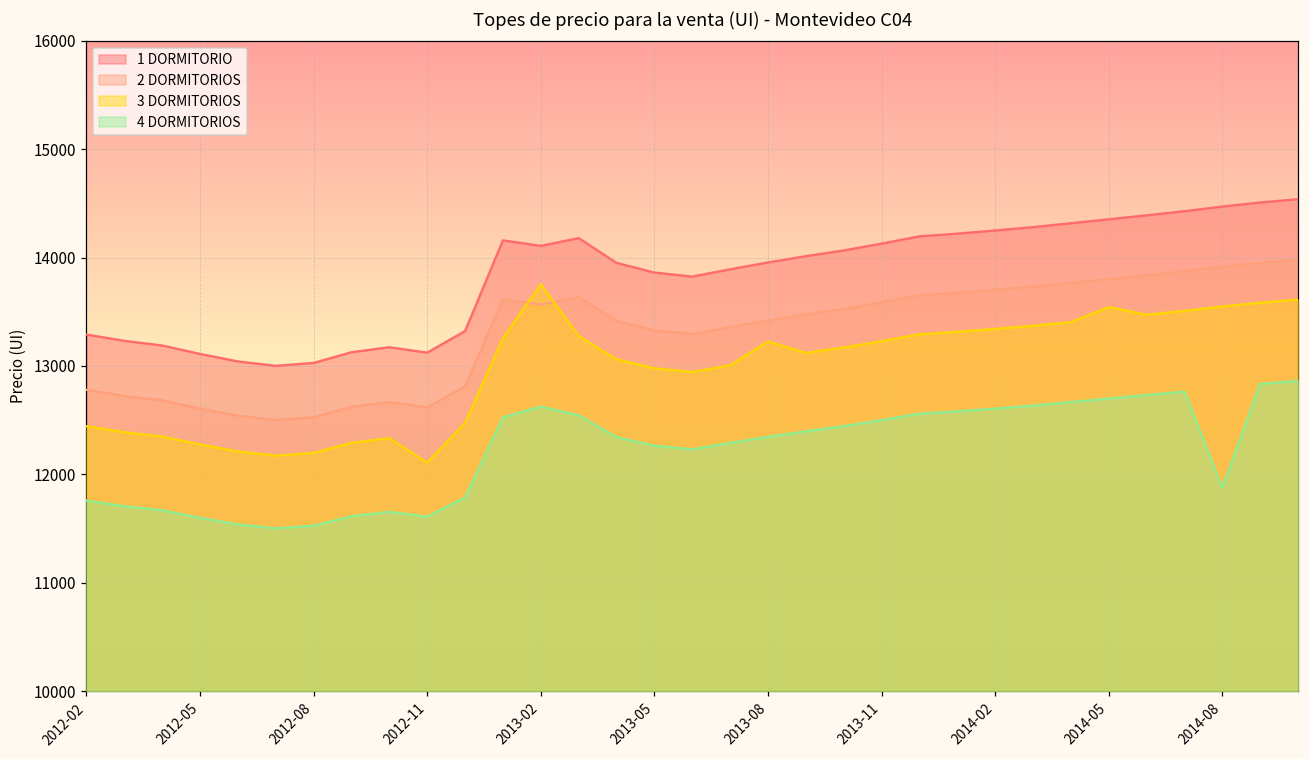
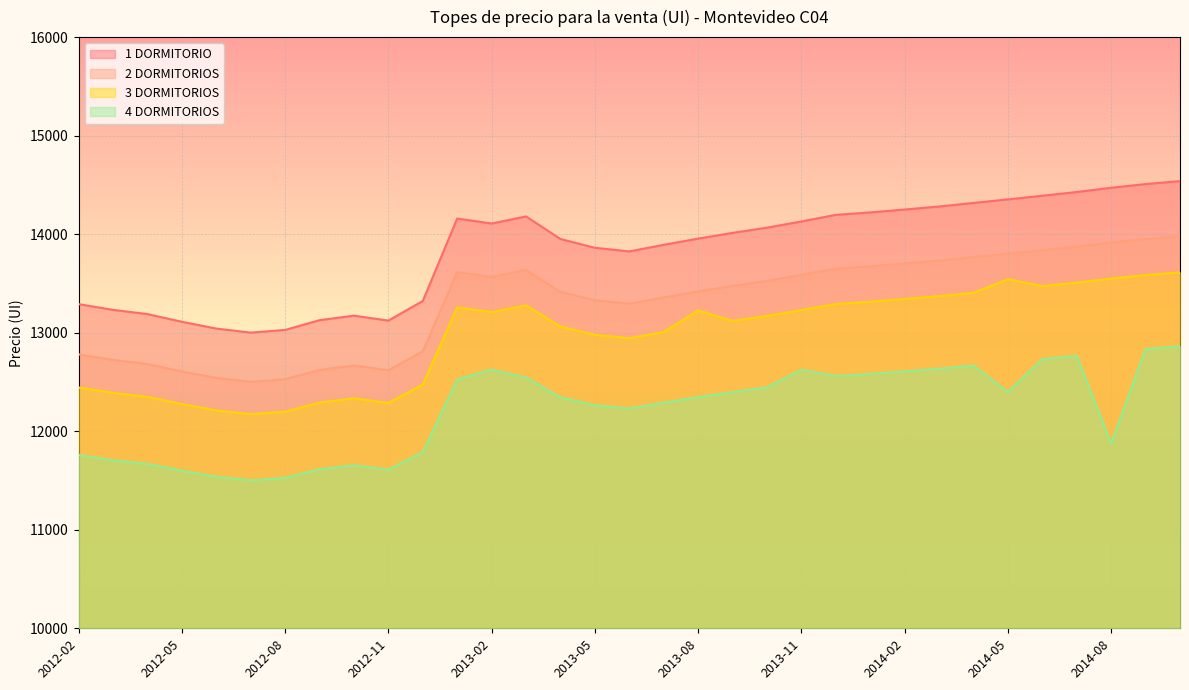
  {
    "3 DORMITORIOS": {
      "2012-02": 12400,
      "2012-05": 12300,
      "2012-08": 12200,
-     "2012-11": 12100,
-     "2013-02": 13800,
+     "2012-11": 12300,
+     "2013-02": 13200,
      "2013-05": 13000,
      "2013-08": 13200,
      "2013-11": 13200,
      "2014-02": 13300,
      "2014-05": 13500,
      "2014-08": 13500
    },
    "4 DORMITORIOS": {
      "2012-02": 11800,
      "2012-05": 11600,
      "2012-08": 11500,
      "2012-11": 11600,
      "2013-02": 12600,
      "2013-05": 12300,
      "2013-08": 12300,
-     "2013-11": 12500,
+     "2013-11": 12600,
      "2014-02": 12600,
-     "2014-05": 12700,
+     "2014-05": 12400,
      "2014-08": 11900
    }
  }
